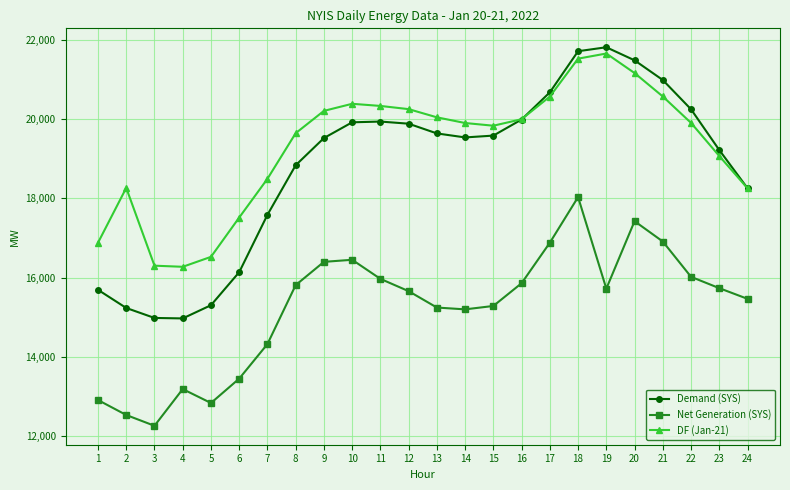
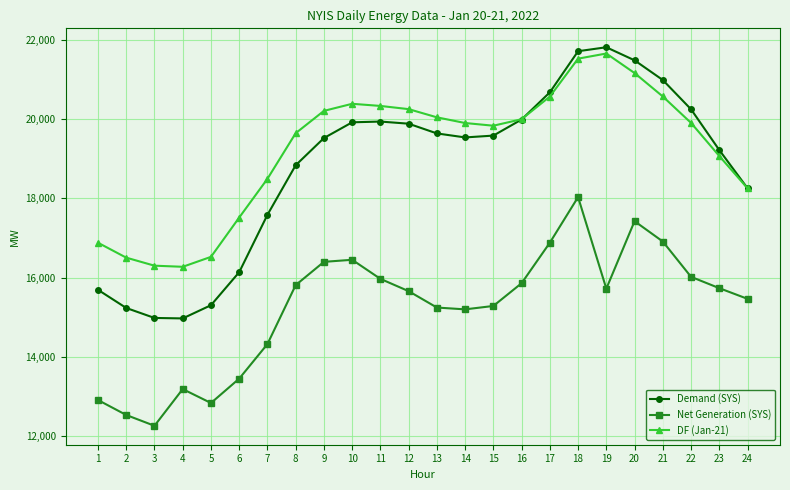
  {
    "Demand (SYS)": {
      "1": "15,700",
      "2": "15,200",
      "3": "15,000",
      "4": "15,000",
      "5": "15,300",
      "6": "16,100",
      "7": "17,600",
      "8": "18,800",
      "9": "19,500",
      "10": "19,900",
      "11": "19,900",
      "12": "19,900",
      "13": "19,600",
      "14": "19,500",
      "15": "19,600",
      "17": "20,700",
      "18": "21,700",
      "19": "21,800",
      "20": "21,500",
      "21": "21,000",
      "22": "20,300",
      "23": "19,200"
    },
    "Net Generation (SYS)": {
      "1": "12,900",
      "2": "12,500",
      "3": "12,300",
      "4": "13,200",
      "5": "12,800",
      "6": "13,400",
      "7": "14,300",
      "8": "15,800",
      "9": "16,400",
      "10": "16,400",
      "11": "16,000",
      "12": "15,700",
      "13": "15,200",
      "14": "15,200",
      "15": "15,300",
      "16": "15,900",
      "17": "16,900",
      "18": "18,000",
      "19": "15,700",
      "20": "17,400",
      "21": "16,900",
      "22": "16,000",
      "23": "15,700",
      "24": "15,500"
    },
    "DF (Jan-21)": {
      "1": "16,900",
-     "2": "18,300",
+     "2": "16,500",
      "3": "16,300",
      "4": "16,300",
      "5": "16,500",
      "6": "17,500",
      "7": "18,500",
      "8": "19,600",
      "9": "20,200",
      "10": "20,400",
      "11": "20,300",
      "12": "20,300",
      "13": "20,000",
      "14": "19,900",
      "15": "19,800",
      "17": "20,600",
      "18": "21,500",
      "19": "21,700",
      "20": "21,200",
      "21": "20,600",
      "22": "19,900",
      "23": "19,100"
    }
  }
